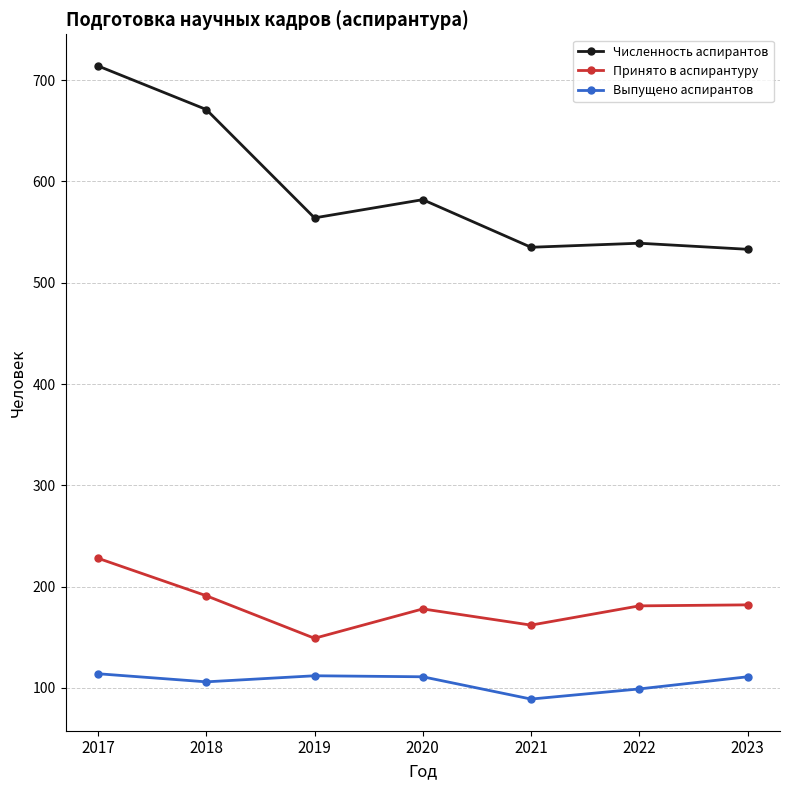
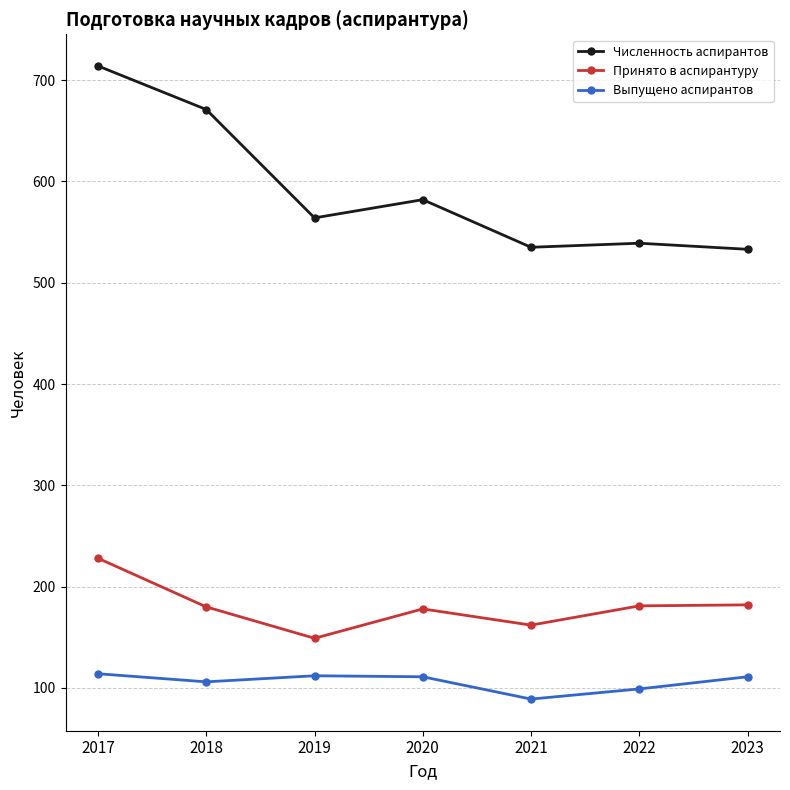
  {
    "Численность аспирантов": {
      "2017": 714,
      "2018": 671,
      "2019": 564,
      "2020": 582,
      "2021": 535,
      "2022": 539,
      "2023": 533
    },
    "Принято в аспирантуру": {
      "2017": 228,
-     "2018": 191,
+     "2018": 180,
      "2019": 149,
      "2020": 178,
      "2021": 162,
      "2022": 181,
      "2023": 182
    },
    "Выпущено аспирантов": {
      "2017": 114,
      "2018": 106,
      "2019": 112,
      "2020": 111,
      "2021": 89,
      "2022": 99,
      "2023": 111
    }
  }
